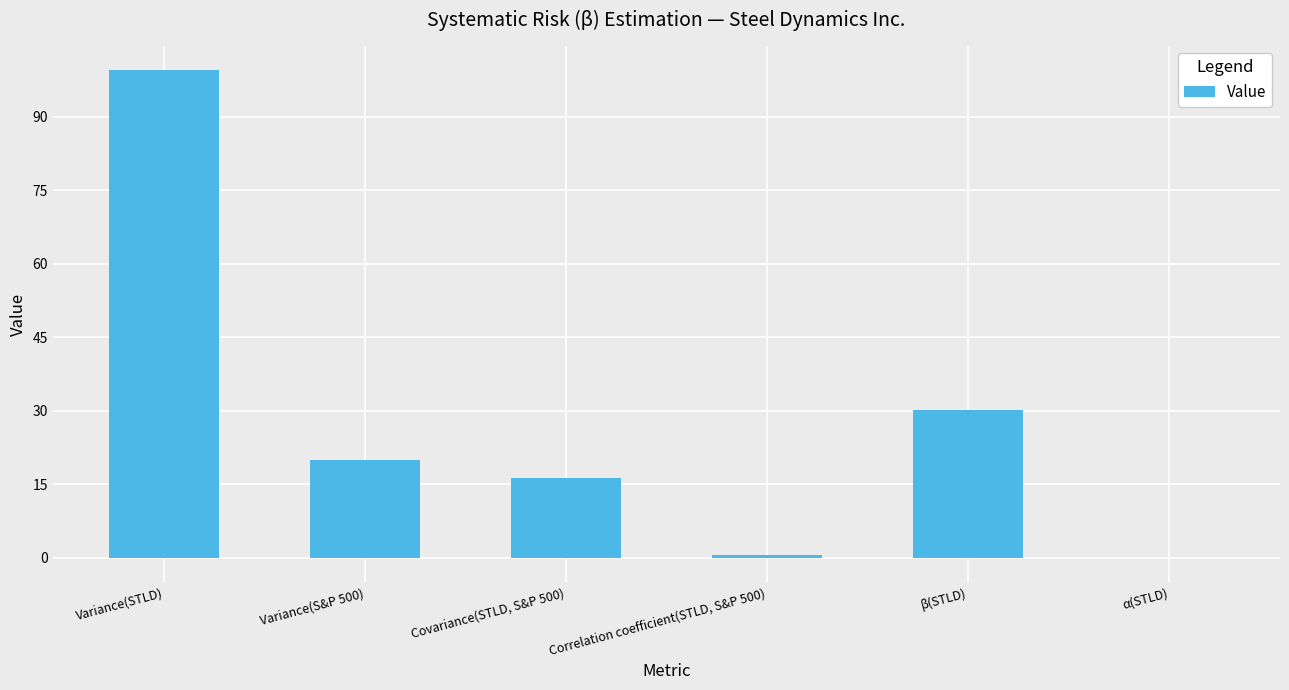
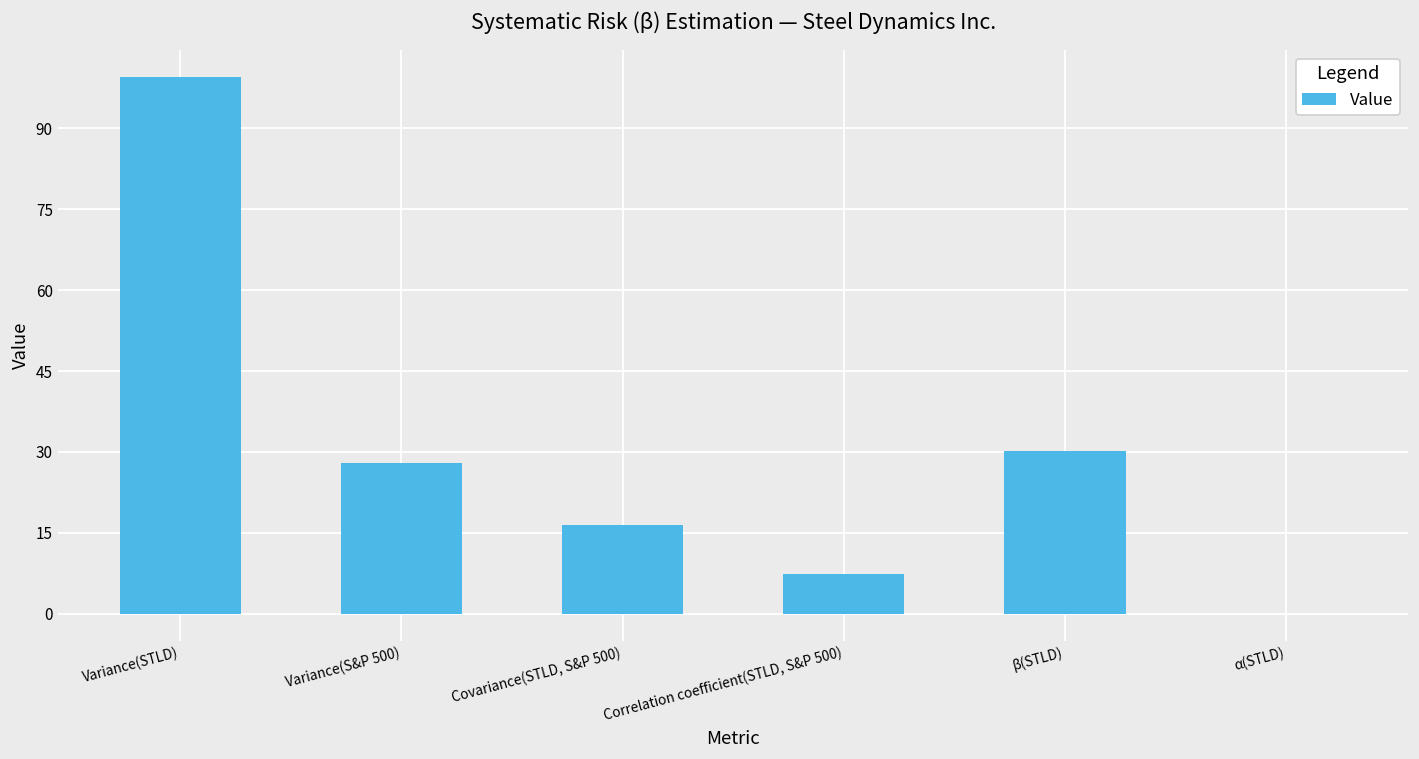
  {
    "Variance(STLD)": 100,
-   "Variance(S&P 500)": 20,
+   "Variance(S&P 500)": 28,
    "Covariance(STLD, S&P 500)": 16,
-   "Correlation coefficient(STLD, S&P 500)": 1,
+   "Correlation coefficient(STLD, S&P 500)": 7,
    "β(STLD)": 30
  }
